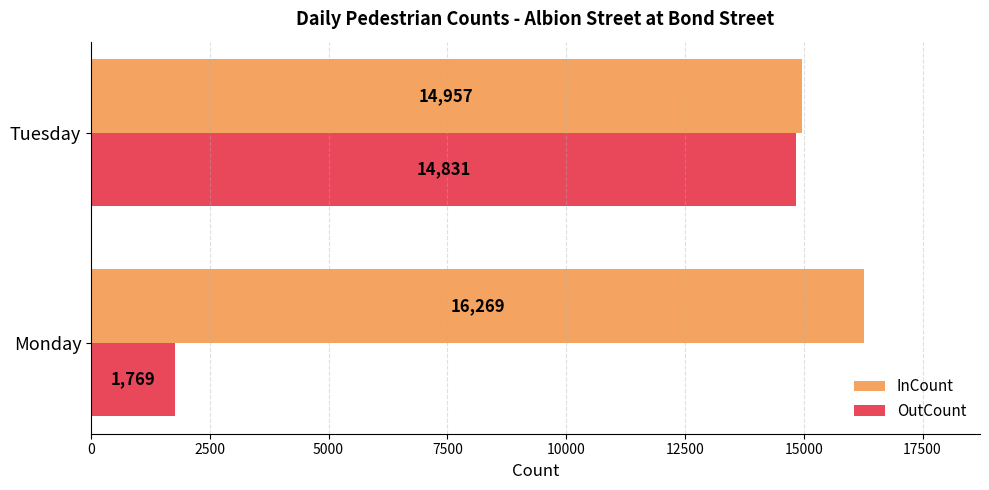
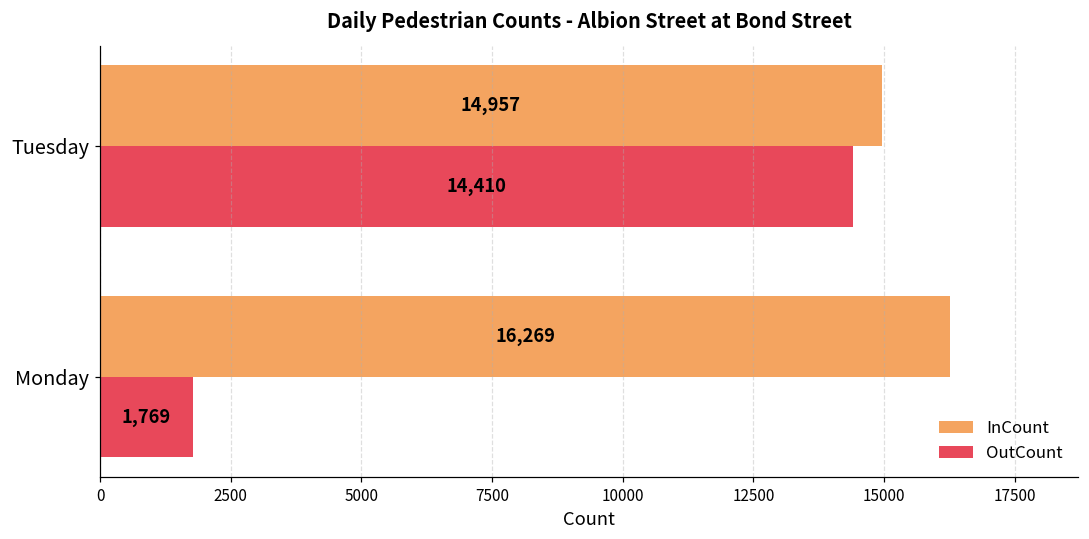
  {
    "InCount": {
      "Tuesday": "14,957",
      "Monday": "16,269"
    },
    "OutCount": {
-     "Tuesday": "14,831",
+     "Tuesday": "14,410",
      "Monday": "1,769"
    }
  }
